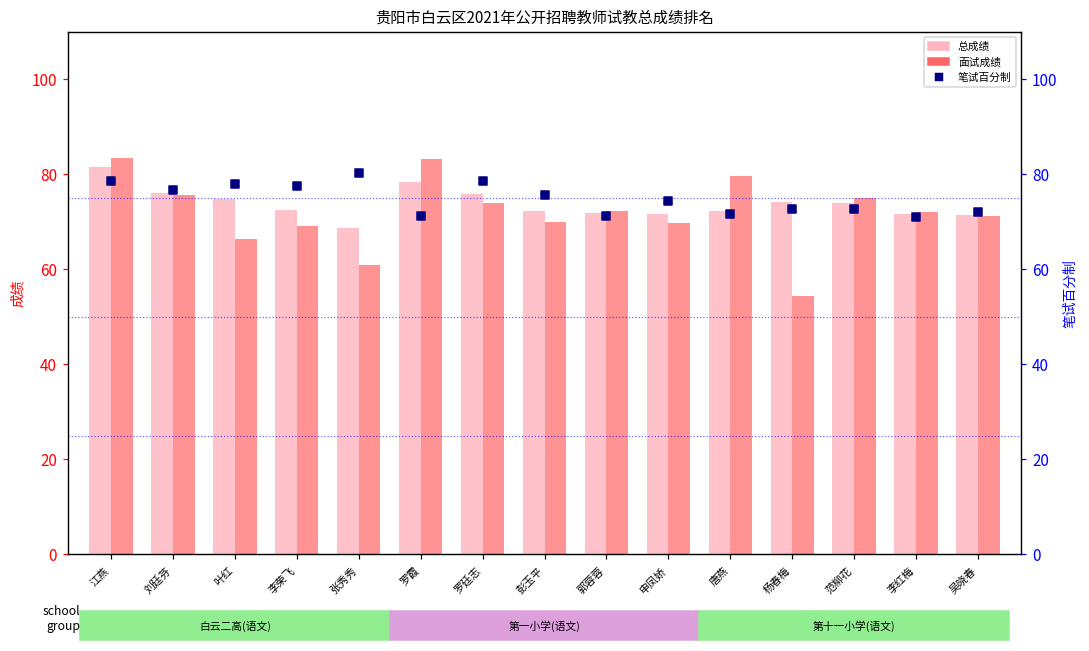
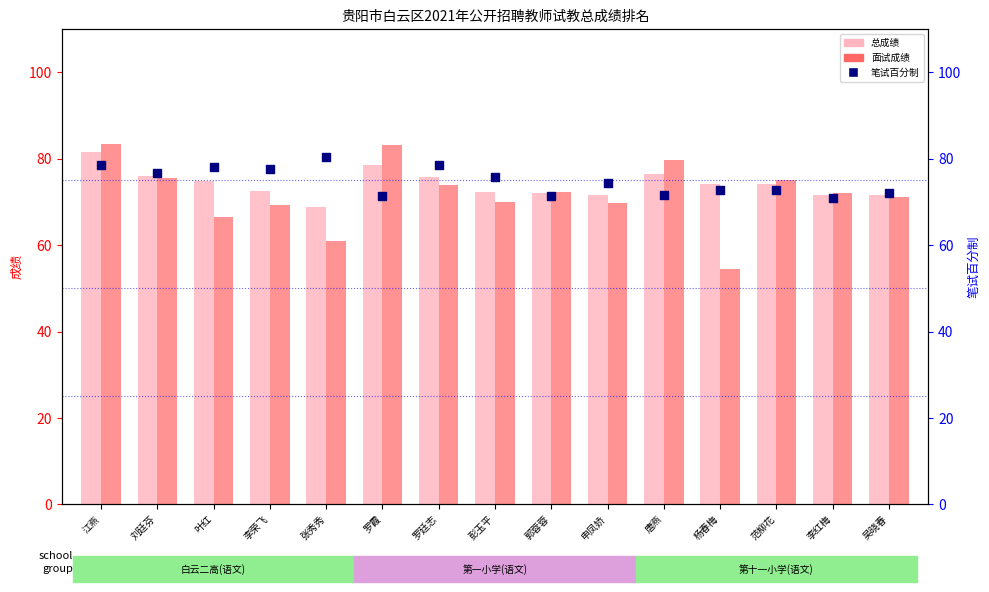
  {
    "总成绩": {
      "江燕": 82,
      "刘廷芬": 76,
      "叶红": 75,
      "李荣飞": 73,
      "张秀秀": 69,
      "罗霞": 78,
      "罗廷志": 76,
      "彭玉平": 72,
      "郭蓉蓉": 72,
      "申凤娇": 72,
-     "唐燕": 72,
+     "唐燕": 76,
      "杨春梅": 74,
      "范柳花": 74,
      "李红梅": 72,
      "吴晓春": 72
    },
    "面试成绩": {
      "江燕": 83,
      "刘廷芬": 76,
      "叶红": 67,
      "李荣飞": 69,
      "张秀秀": 61,
      "罗霞": 83,
      "罗廷志": 74,
      "彭玉平": 70,
      "郭蓉蓉": 72,
      "申凤娇": 70,
      "唐燕": 80,
      "杨春梅": 54,
      "范柳花": 75,
      "李红梅": 72,
      "吴晓春": 71
    }
  }
